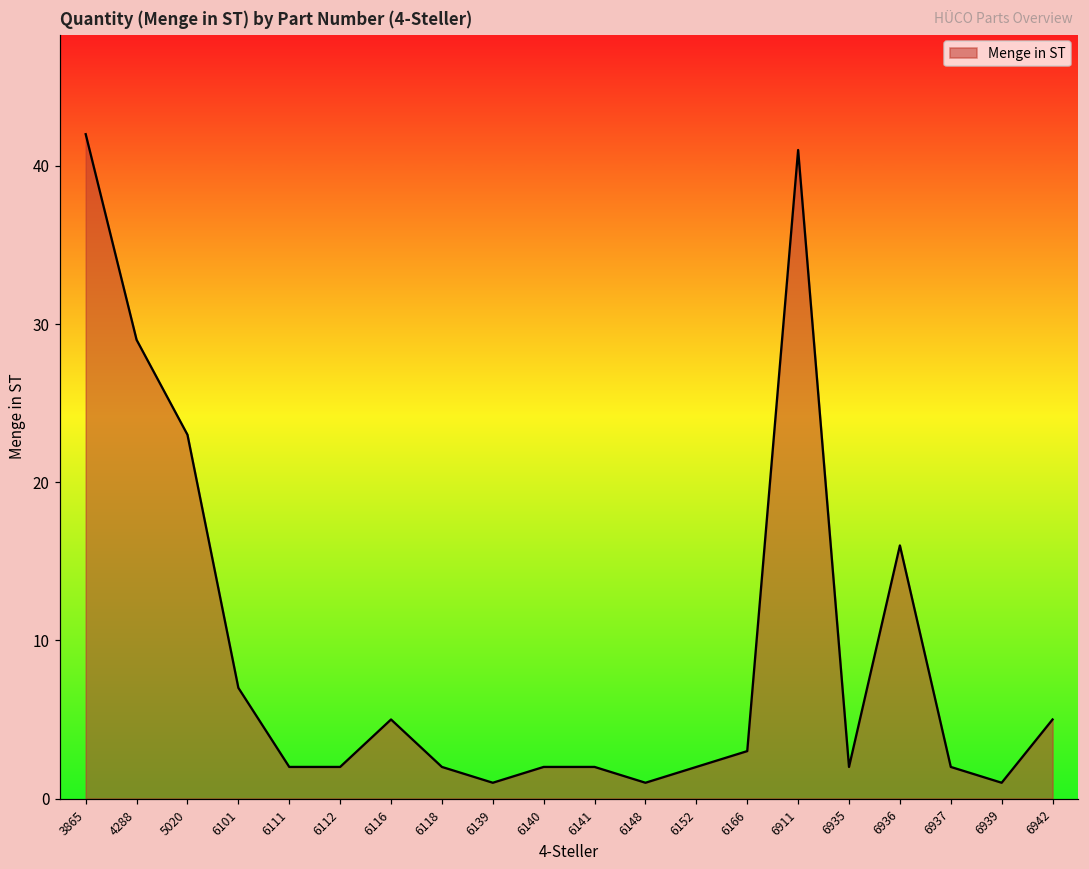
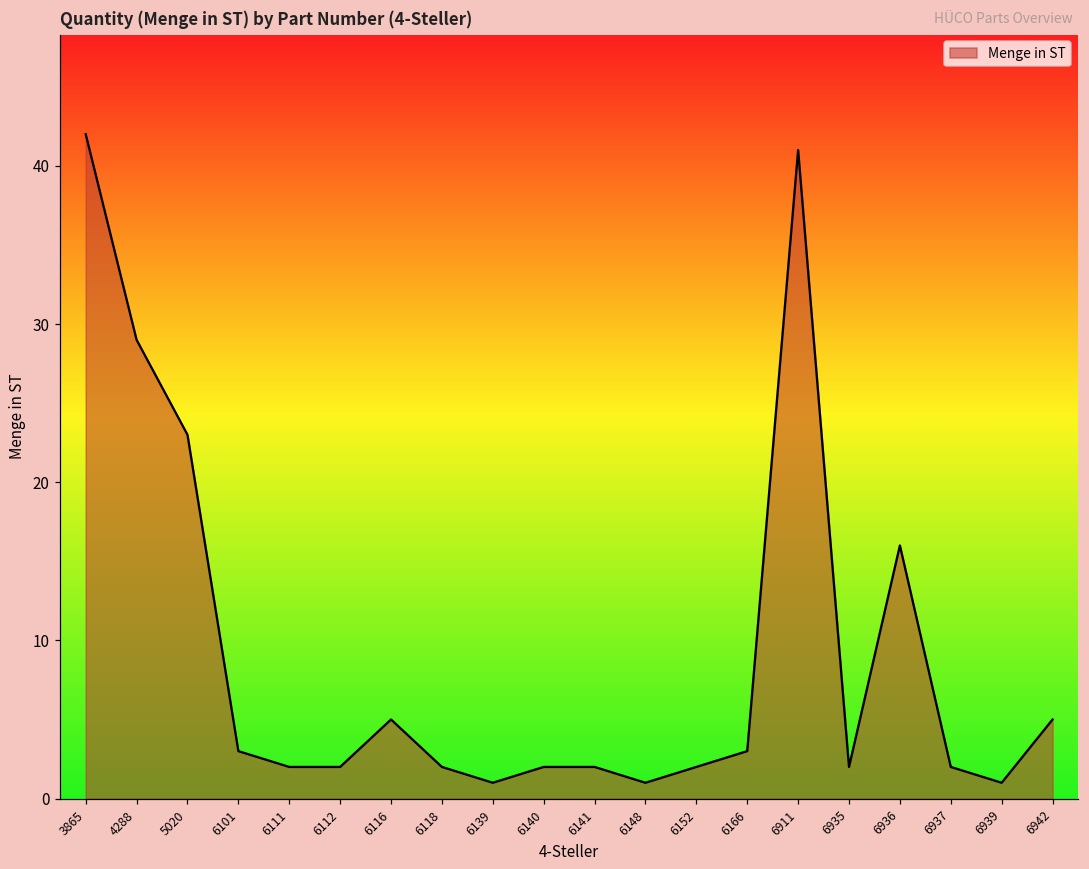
  {
    "3865": 42,
    "4288": 29,
    "5020": 23,
-   "6101": 7,
+   "6101": 3,
    "6111": 2,
    "6112": 2,
    "6116": 5,
    "6118": 2,
    "6139": 1,
    "6140": 2,
    "6141": 2,
    "6148": 1,
    "6152": 2,
    "6166": 3,
    "6911": 41,
    "6935": 2,
    "6936": 16,
    "6937": 2,
    "6939": 1,
    "6942": 5
  }
